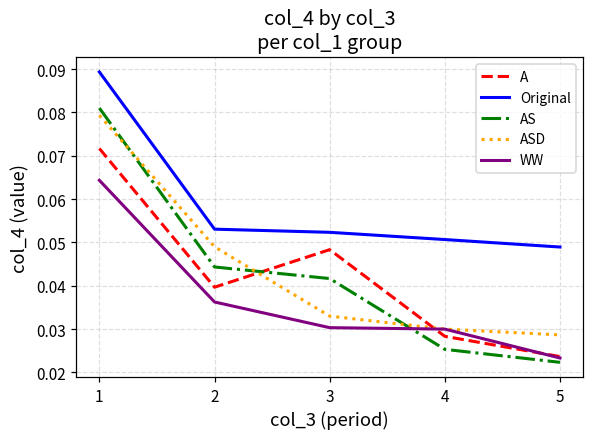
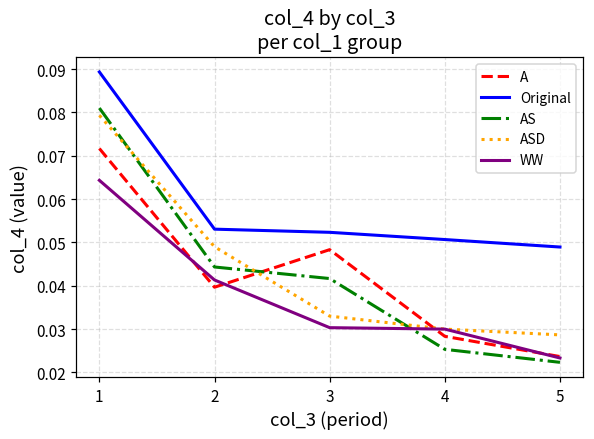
  {
    "A": {
      "1": 0.072,
      "2": 0.040,
      "3": 0.048,
      "4": 0.028
    },
    "Original": {
      "1": 0.089,
      "2": 0.053,
      "3": 0.052,
      "4": 0.051,
      "5": 0.049
    },
    "AS": {
      "1": 0.081,
      "2": 0.044,
      "3": 0.042,
      "4": 0.025,
      "5": 0.022
    },
    "ASD": {
      "1": 0.079,
      "2": 0.049,
      "3": 0.033,
      "5": 0.029
    },
    "WW": {
      "1": 0.064,
-     "2": 0.036,
+     "2": 0.041,
      "3": 0.030
    }
  }
